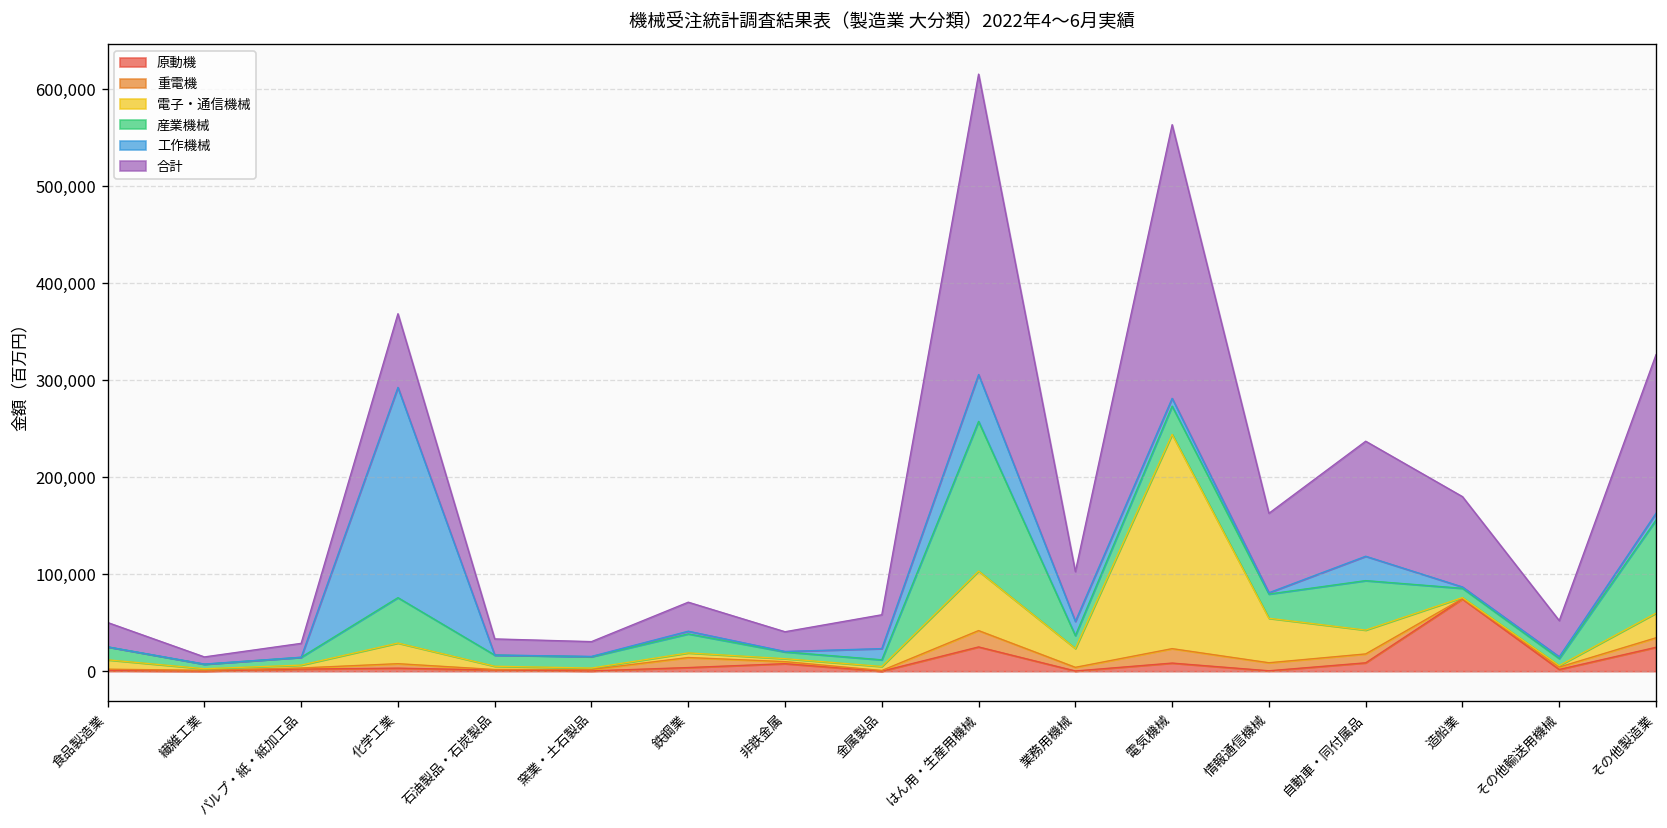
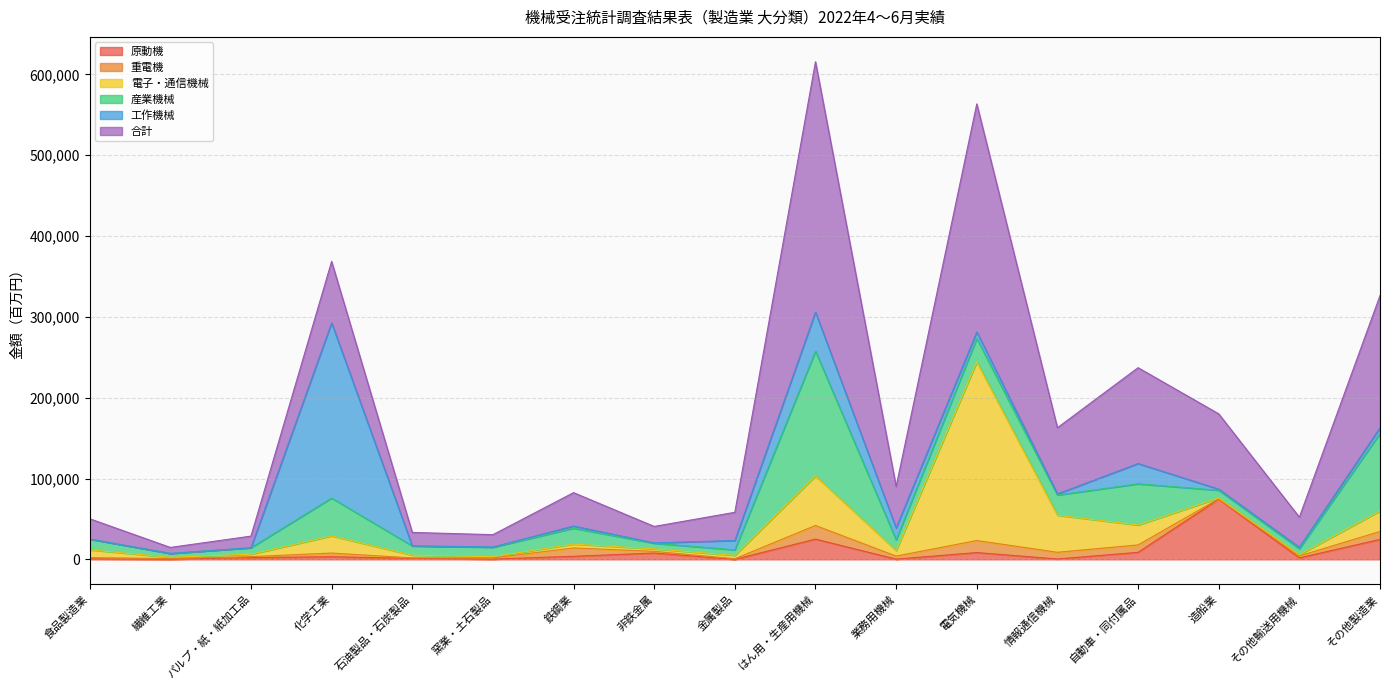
  {
    "電子・通信機械": {
      "食品製造業": "10,000",
      "化学工業": "20,000",
      "石油製品・石炭製品": "0",
      "鉄鋼業": "0",
      "金属製品": "0",
      "はん用・生産用機械": "60,000",
-     "業務用機械": "20,000",
+     "業務用機械": "10,000",
      "電気機械": "220,000",
      "情報通信機械": "50,000",
      "自動車・同付属品": "20,000",
      "その他製造業": "30,000"
    },
    "産業機械": {
      "化学工業": "50,000",
      "金属製品": "10,000",
      "はん用・生産用機械": "150,000",
      "業務用機械": "10,000",
      "電気機械": "30,000",
      "自動車・同付属品": "50,000",
      "その他製造業": "100,000"
    },
    "工作機械": {
      "化学工業": "220,000",
      "金属製品": "10,000",
      "はん用・生産用機械": "50,000",
      "業務用機械": "10,000",
      "電気機械": "10,000",
      "自動車・同付属品": "30,000",
      "その他製造業": "10,000"
    },
    "合計": {
      "食品製造業": "30,000",
      "繊維工業": "10,000",
      "パルプ・紙・紙加工品": "10,000",
      "化学工業": "80,000",
      "石油製品・石炭製品": "20,000",
      "窯業・土石製品": "20,000",
-     "鉄鋼業": "30,000",
+     "鉄鋼業": "40,000",
      "非鉄金属": "20,000",
      "金属製品": "30,000",
      "はん用・生産用機械": "310,000",
      "業務用機械": "50,000",
      "電気機械": "280,000",
      "情報通信機械": "80,000",
      "自動車・同付属品": "120,000",
      "造船業": "90,000",
      "その他輸送用機械": "40,000",
      "その他製造業": "160,000"
    }
  }
